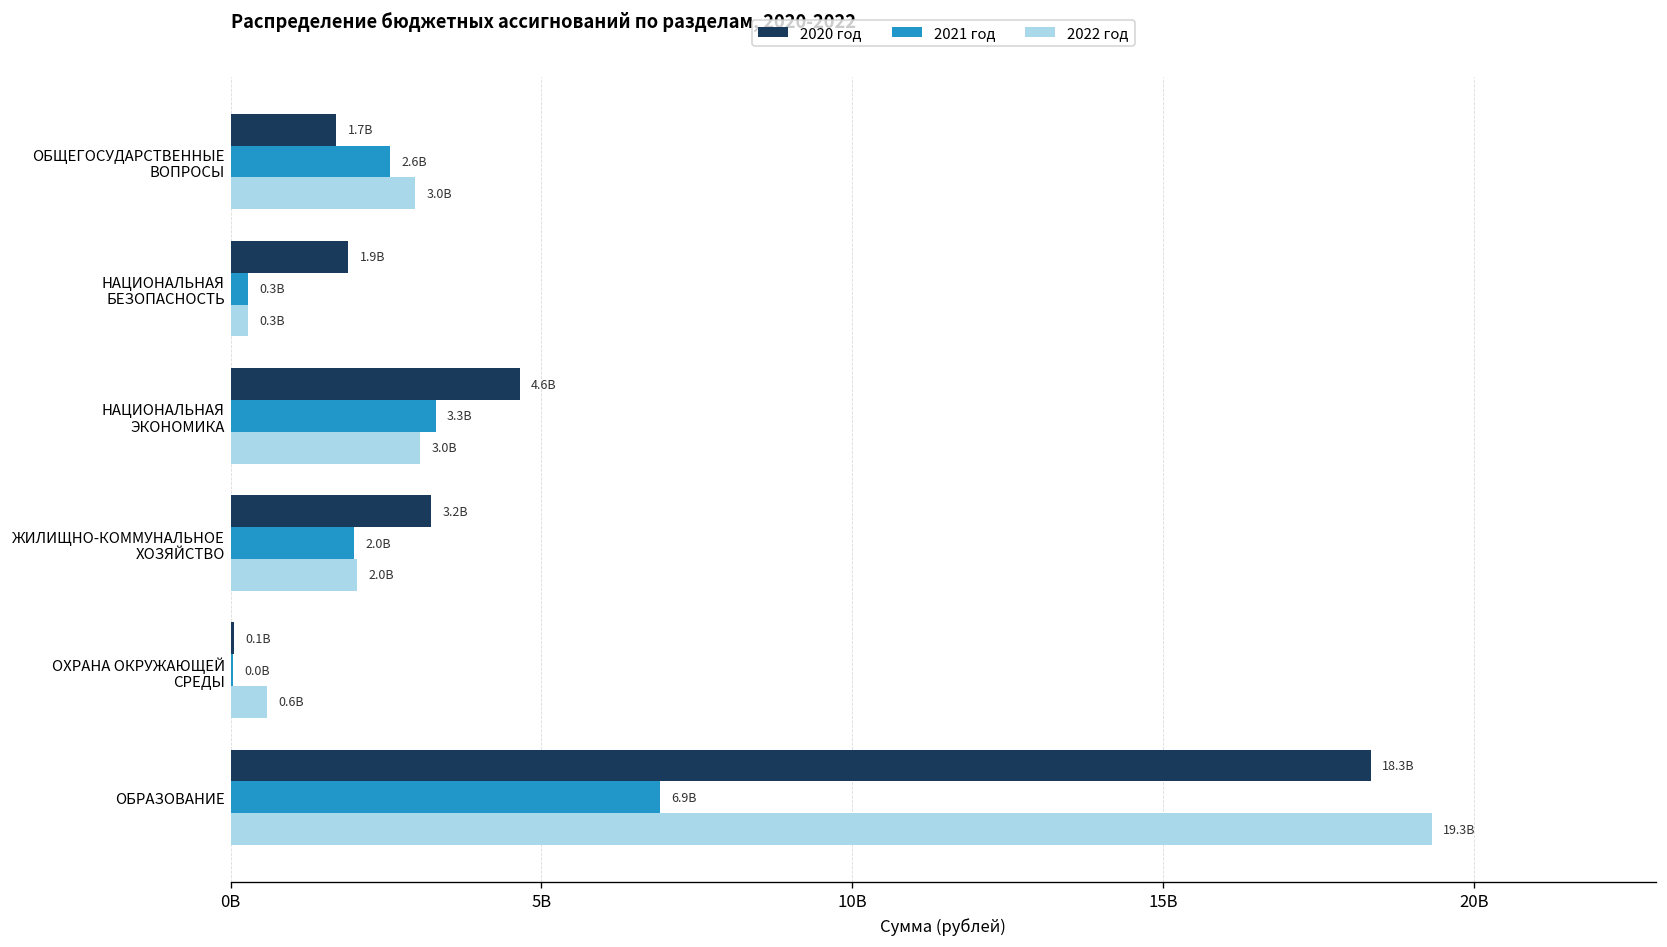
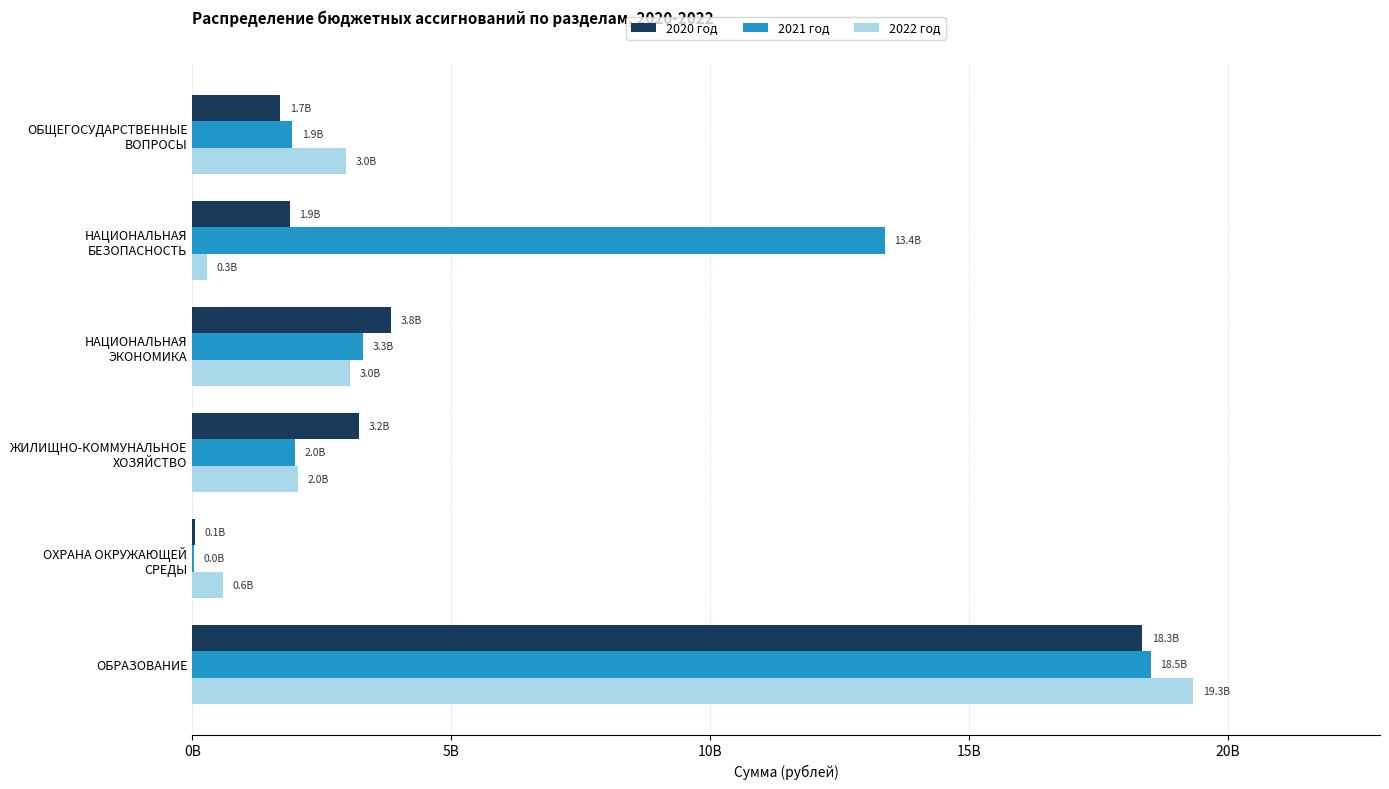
  {
    "2020 год": {
      "ОБЩЕГОСУДАРСТВЕННЫЕ ВОПРОСЫ": "1.7B",
      "НАЦИОНАЛЬНАЯ БЕЗОПАСНОСТЬ": "1.9B",
-     "НАЦИОНАЛЬНАЯ ЭКОНОМИКА": "4.6B",
+     "НАЦИОНАЛЬНАЯ ЭКОНОМИКА": "3.8B",
      "ЖИЛИЩНО-КОММУНАЛЬНОЕ ХОЗЯЙСТВО": "3.2B",
      "ОХРАНА ОКРУЖАЮЩЕЙ СРЕДЫ": "0.1B",
      "ОБРАЗОВАНИЕ": "18.3B"
    },
    "2021 год": {
-     "ОБЩЕГОСУДАРСТВЕННЫЕ ВОПРОСЫ": "2.6B",
-     "НАЦИОНАЛЬНАЯ БЕЗОПАСНОСТЬ": "0.3B",
+     "ОБЩЕГОСУДАРСТВЕННЫЕ ВОПРОСЫ": "1.9B",
+     "НАЦИОНАЛЬНАЯ БЕЗОПАСНОСТЬ": "13.4B",
      "НАЦИОНАЛЬНАЯ ЭКОНОМИКА": "3.3B",
      "ЖИЛИЩНО-КОММУНАЛЬНОЕ ХОЗЯЙСТВО": "2.0B",
-     "ОБРАЗОВАНИЕ": "6.9B"
+     "ОБРАЗОВАНИЕ": "18.5B"
    },
    "2022 год": {
      "ОБЩЕГОСУДАРСТВЕННЫЕ ВОПРОСЫ": "3.0B",
      "НАЦИОНАЛЬНАЯ БЕЗОПАСНОСТЬ": "0.3B",
      "НАЦИОНАЛЬНАЯ ЭКОНОМИКА": "3.0B",
      "ЖИЛИЩНО-КОММУНАЛЬНОЕ ХОЗЯЙСТВО": "2.0B",
      "ОХРАНА ОКРУЖАЮЩЕЙ СРЕДЫ": "0.6B",
      "ОБРАЗОВАНИЕ": "19.3B"
    }
  }
